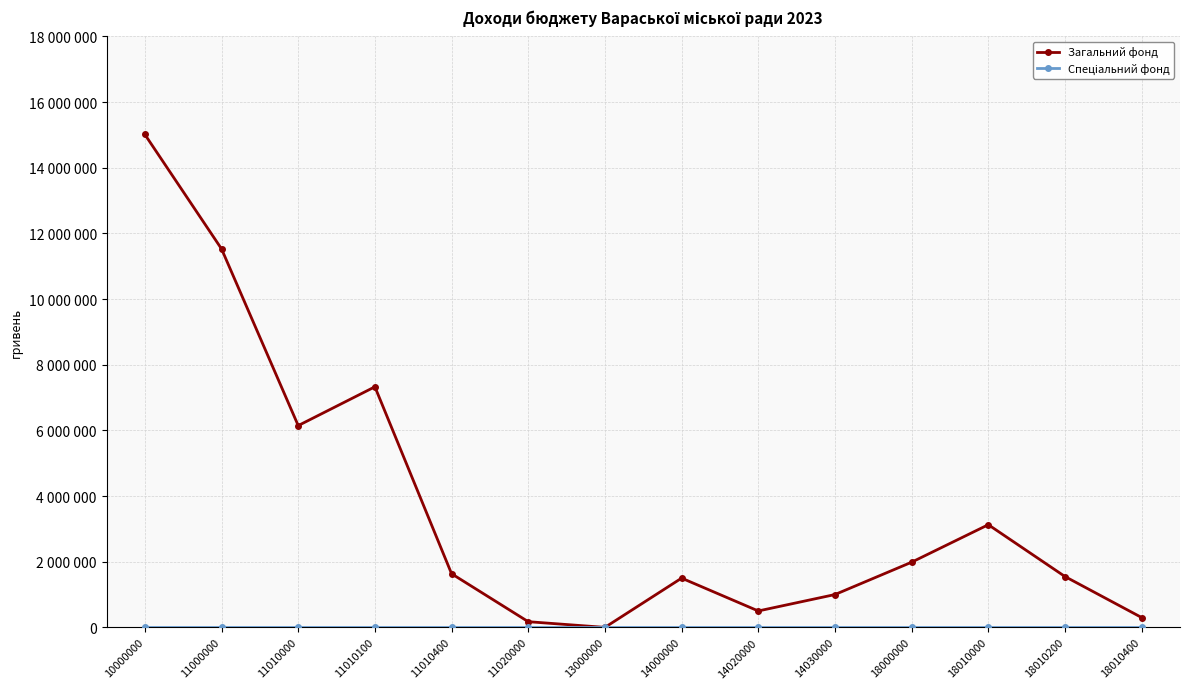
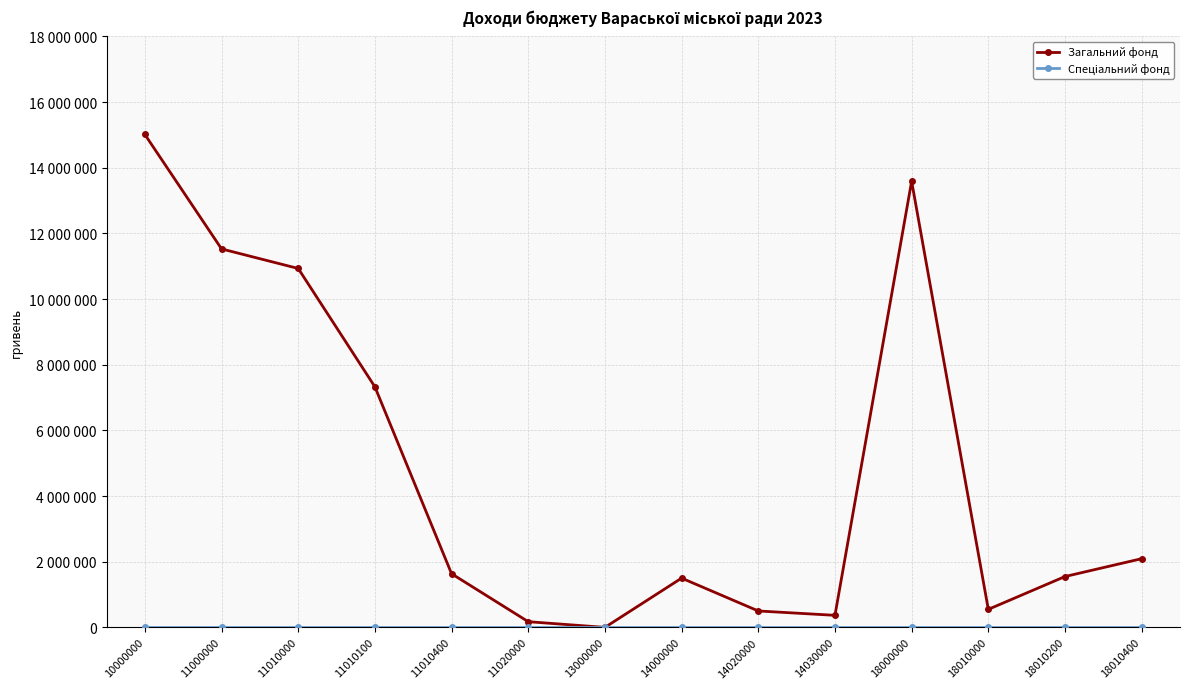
  {
    "Загальний фонд": {
      "10000000": 15000000,
      "11000000": 11500000,
-     "11010000": 6100000,
+     "11010000": 10900000,
      "11010100": 7300000,
      "11010400": 1600000,
      "11020000": 200000,
      "14000000": 1500000,
      "14020000": 500000,
-     "14030000": 1000000,
-     "18000000": 2000000,
-     "18010000": 3100000,
+     "14030000": 400000,
+     "18000000": 13600000,
+     "18010000": 500000,
      "18010200": 1500000,
-     "18010400": 300000
+     "18010400": 2100000
    },
    "Спеціальний фонд": {
      "10000000": 0,
      "11000000": 0,
      "11010000": 0,
      "11010100": 0,
      "11010400": 0,
      "11020000": 0,
      "14000000": 0,
      "14020000": 0,
      "14030000": 0,
      "18000000": 0,
      "18010000": 0,
      "18010200": 0,
      "18010400": 0
    }
  }
